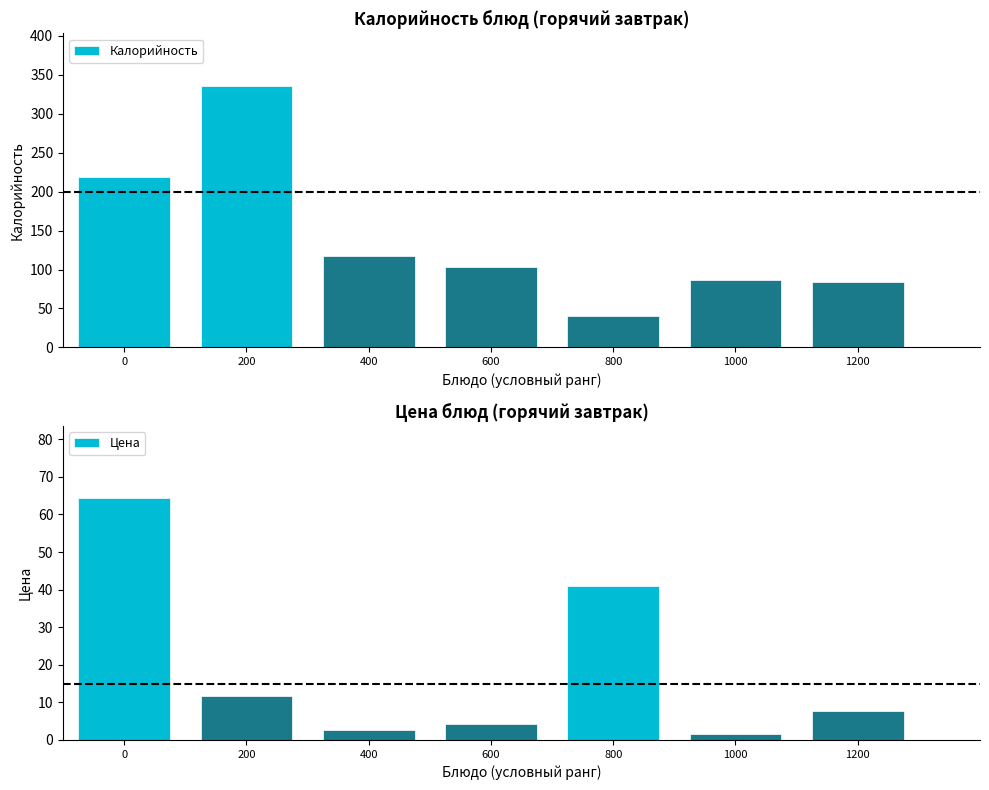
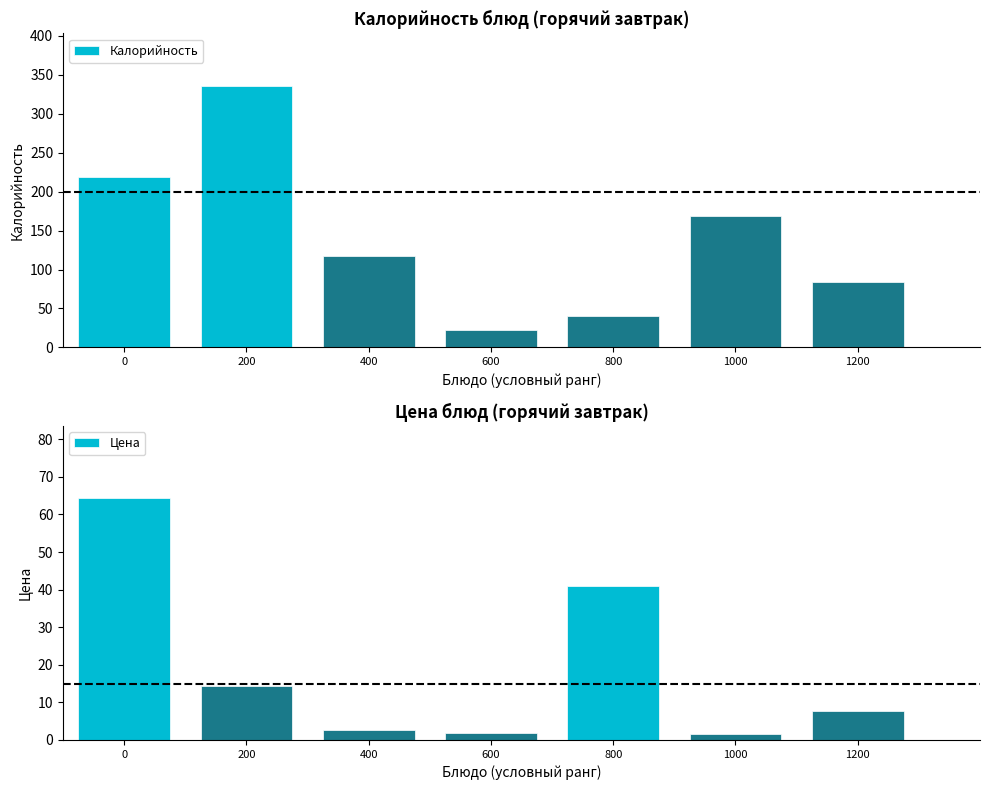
  {
    "Калорийность блюд (горячий завтрак)": {
      "0": 220,
      "200": 340,
      "400": 120,
-     "600": 100,
+     "600": 20,
      "800": 40,
-     "1000": 90,
+     "1000": 170,
      "1200": 80
    },
    "Цена блюд (горячий завтрак)": {
      "0": 64,
-     "200": 12,
+     "200": 14,
      "400": 3,
-     "600": 4,
+     "600": 2,
      "800": 41,
      "1000": 1,
      "1200": 8
    }
  }
